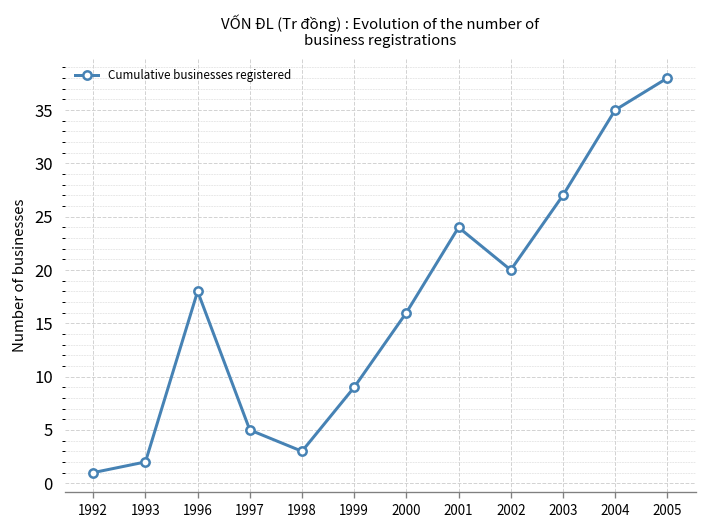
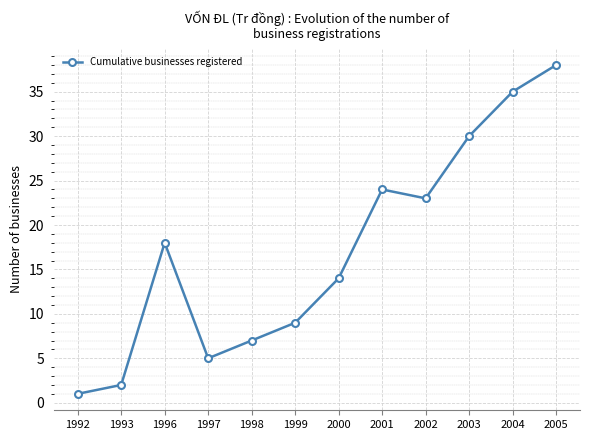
  {
    "1992": 1,
    "1993": 2,
    "1996": 18,
    "1997": 5,
-   "1998": 3,
+   "1998": 7,
    "1999": 9,
-   "2000": 16,
+   "2000": 14,
    "2001": 24,
-   "2002": 20,
-   "2003": 27,
+   "2002": 23,
+   "2003": 30,
    "2004": 35,
    "2005": 38
  }
